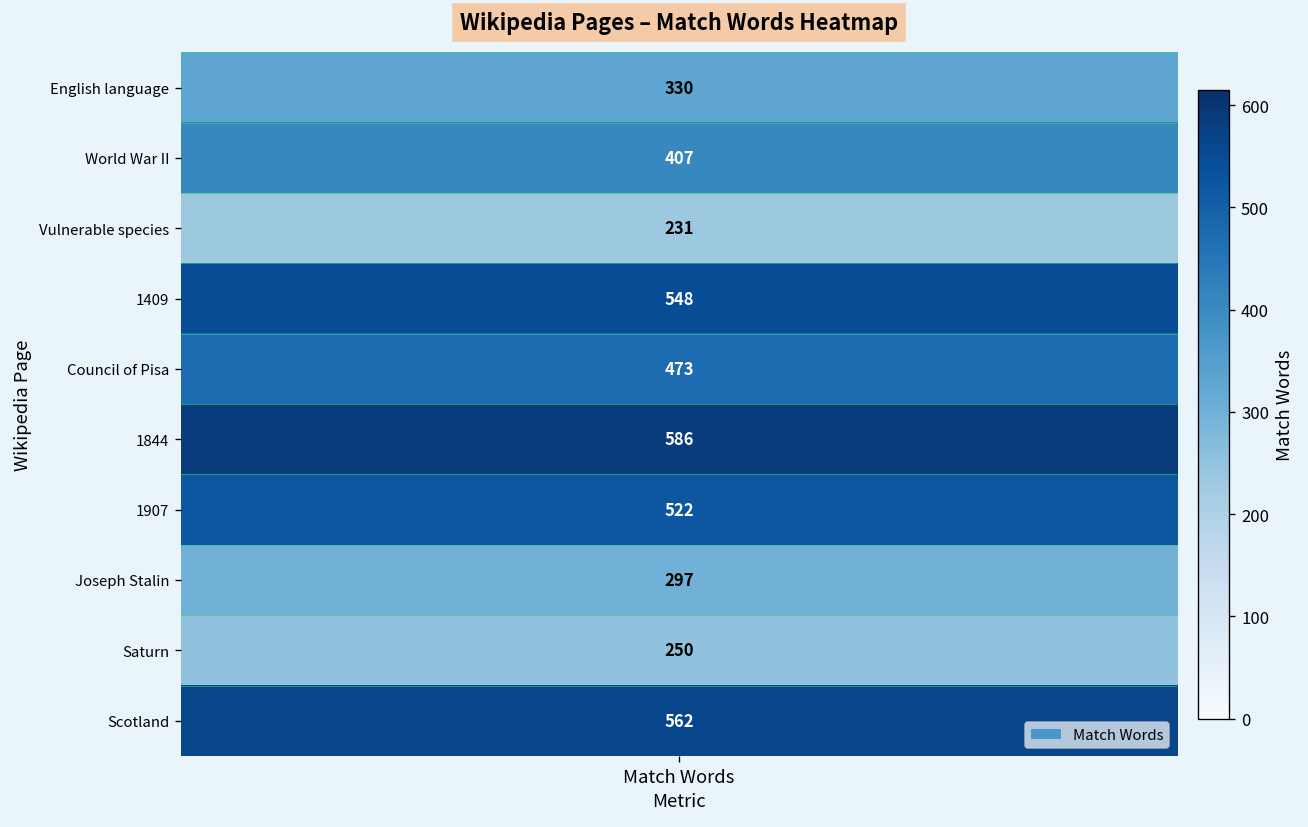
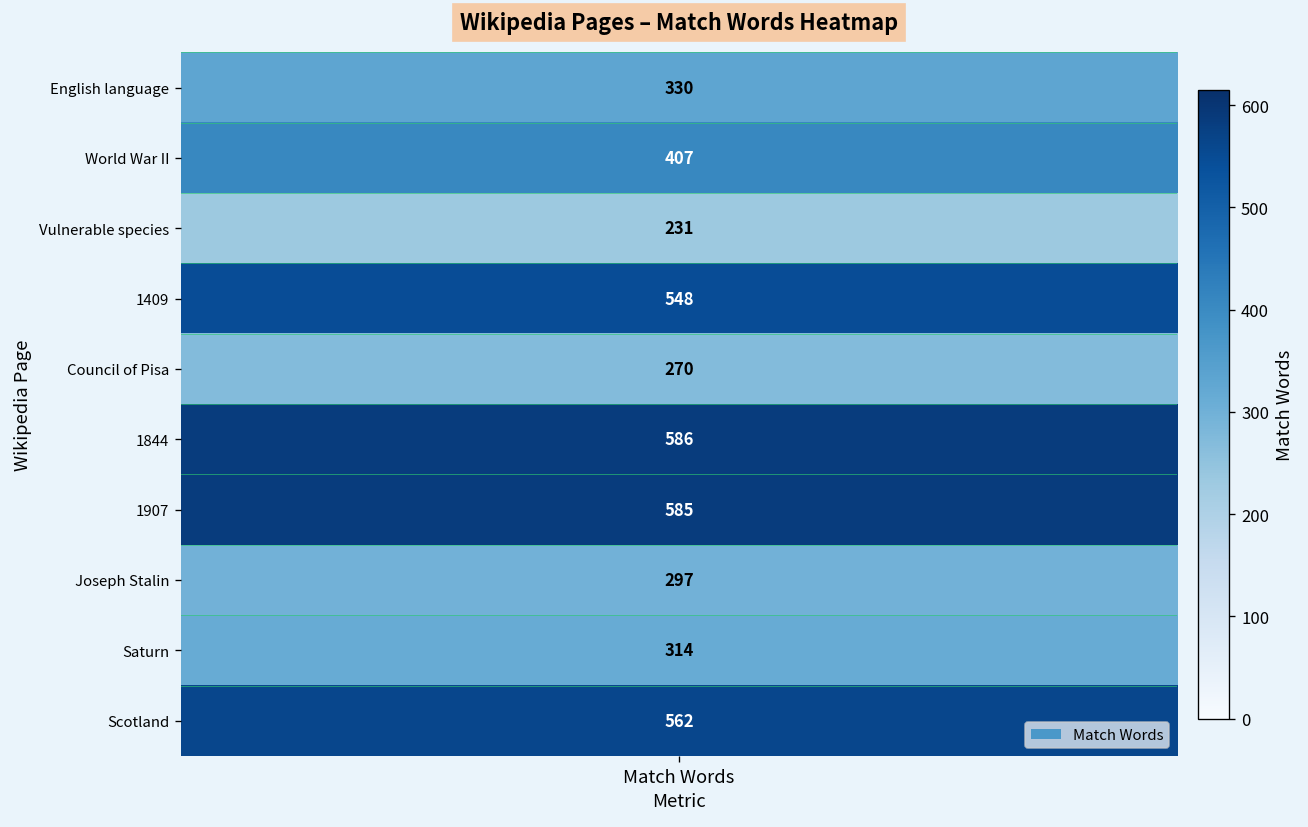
  {
    "English language": {
      "Match Words": 330
    },
    "World War II": {
      "Match Words": 407
    },
    "Vulnerable species": {
      "Match Words": 231
    },
    "1409": {
      "Match Words": 548
    },
    "Council of Pisa": {
-     "Match Words": 473
+     "Match Words": 270
    },
    "1844": {
      "Match Words": 586
    },
    "1907": {
-     "Match Words": 522
+     "Match Words": 585
    },
    "Joseph Stalin": {
      "Match Words": 297
    },
    "Saturn": {
-     "Match Words": 250
+     "Match Words": 314
    },
    "Scotland": {
      "Match Words": 562
    }
  }
